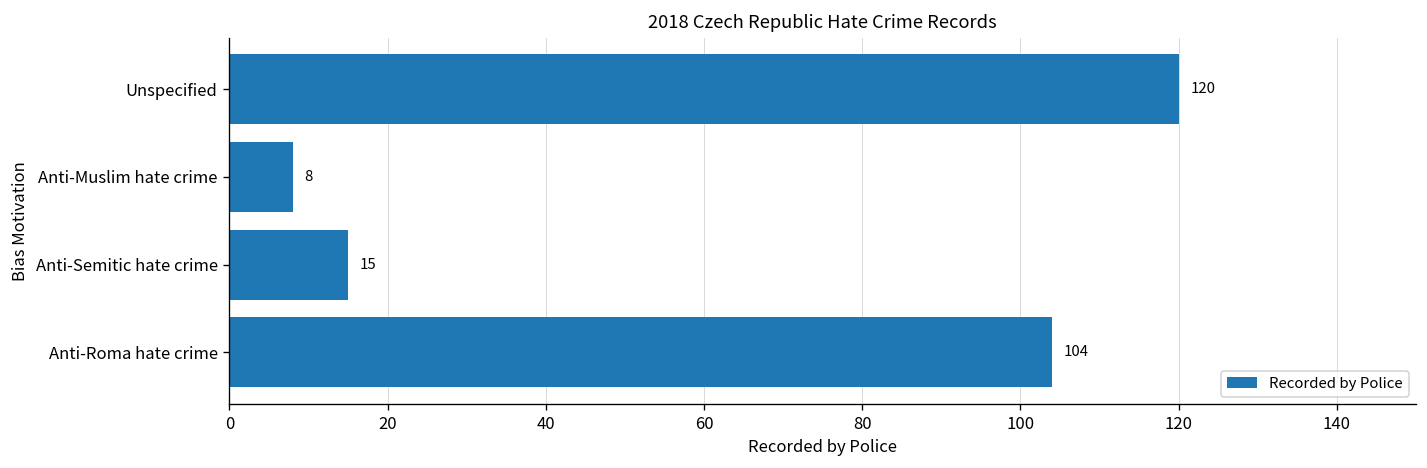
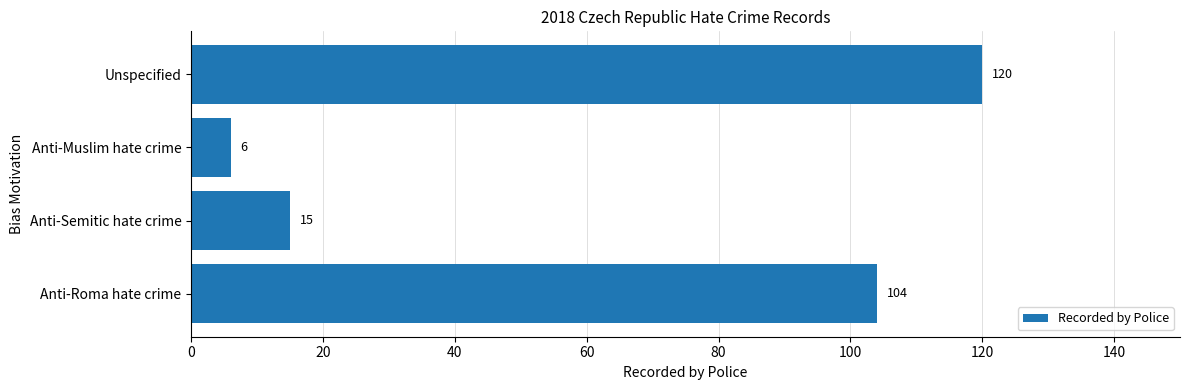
  {
    "Unspecified": 120,
-   "Anti-Muslim hate crime": 8,
+   "Anti-Muslim hate crime": 6,
    "Anti-Semitic hate crime": 15,
    "Anti-Roma hate crime": 104
  }
